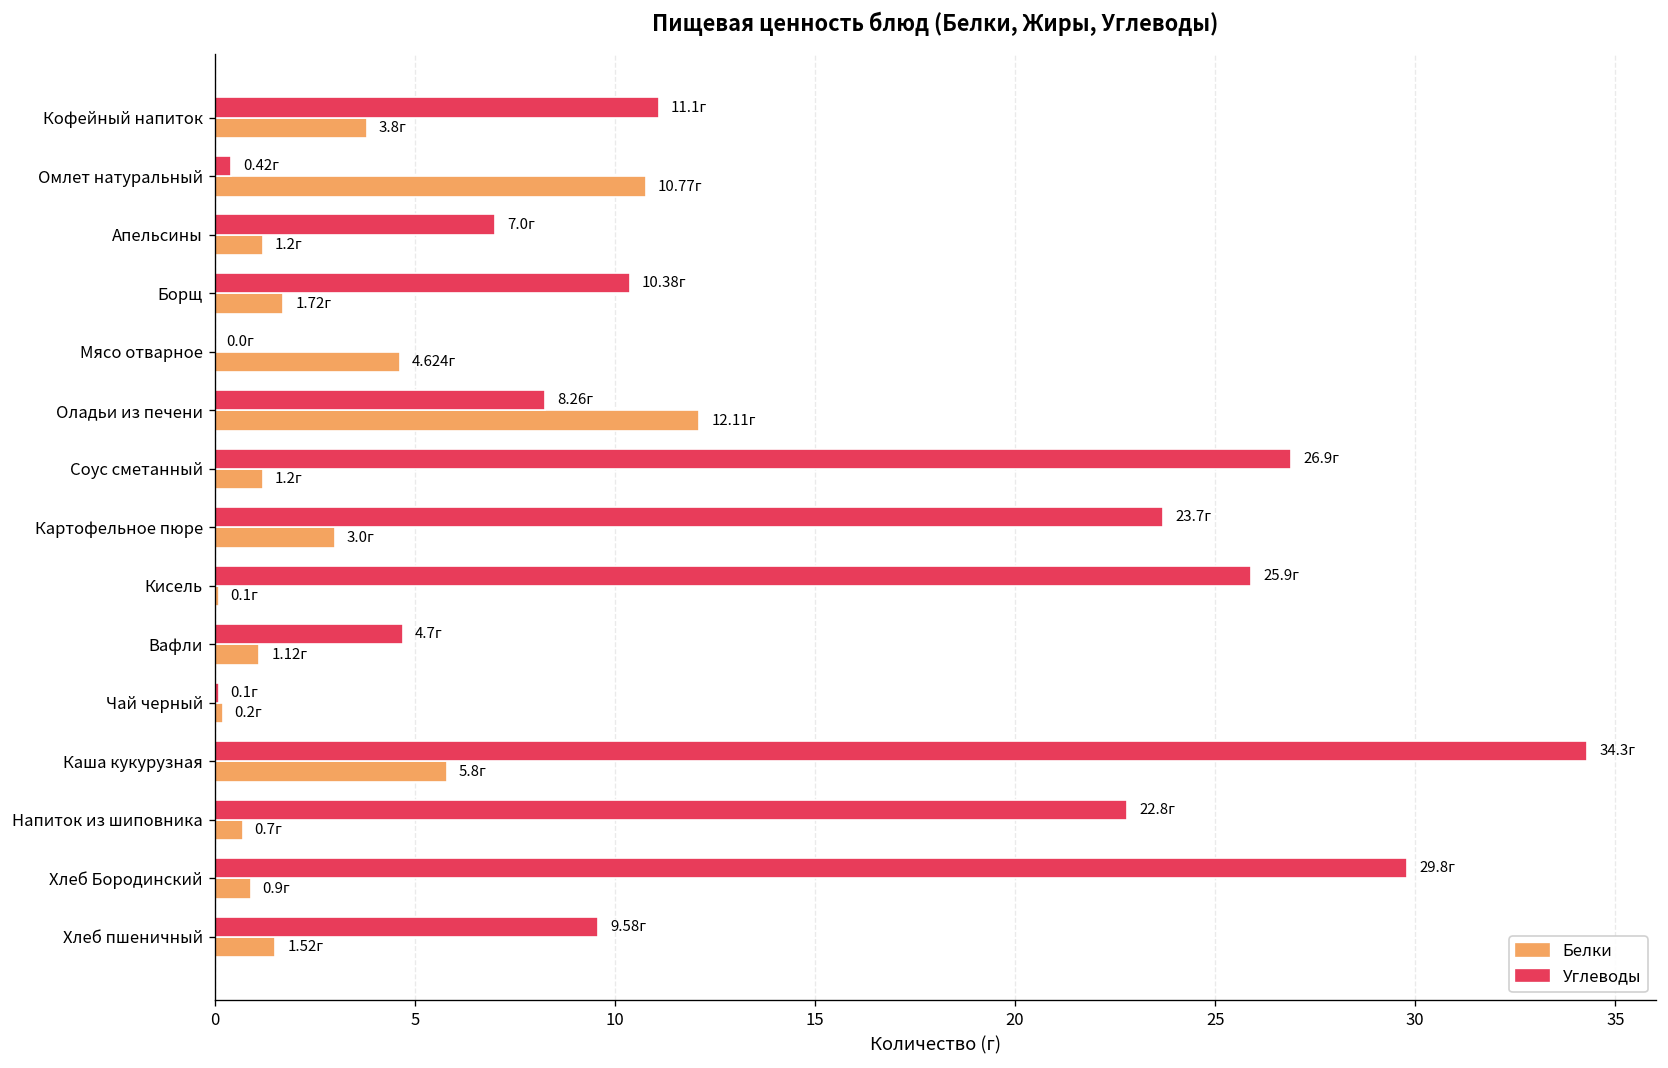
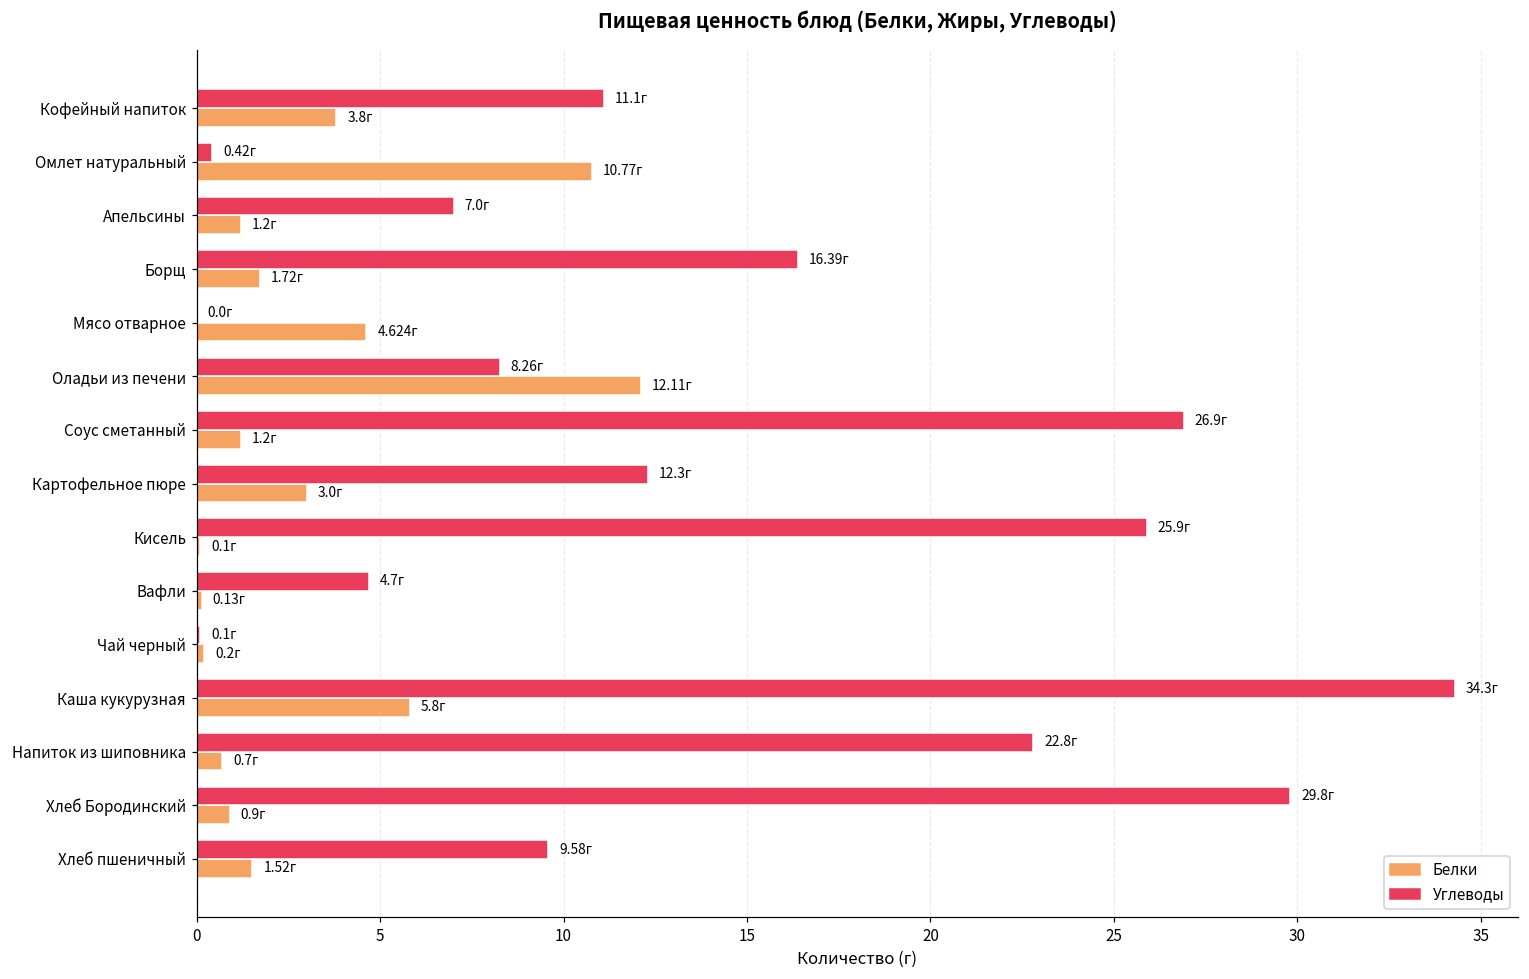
  {
    "Белки": {
      "Кофейный напиток": "3.8г",
      "Омлет натуральный": "10.77г",
      "Апельсины": "1.2г",
      "Борщ": "1.72г",
      "Мясо отварное": "4.624г",
      "Оладьи из печени": "12.11г",
      "Соус сметанный": "1.2г",
      "Картофельное пюре": "3.0г",
      "Кисель": "0.1г",
-     "Вафли": "1.12г",
+     "Вафли": "0.13г",
      "Чай черный": "0.2г",
      "Каша кукурузная": "5.8г",
      "Напиток из шиповника": "0.7г",
      "Хлеб Бородинский": "0.9г",
      "Хлеб пшеничный": "1.52г"
    },
    "Углеводы": {
      "Кофейный напиток": "11.1г",
      "Омлет натуральный": "0.42г",
      "Апельсины": "7.0г",
-     "Борщ": "10.38г",
+     "Борщ": "16.39г",
      "Мясо отварное": "0.0г",
      "Оладьи из печени": "8.26г",
      "Соус сметанный": "26.9г",
-     "Картофельное пюре": "23.7г",
+     "Картофельное пюре": "12.3г",
      "Кисель": "25.9г",
      "Вафли": "4.7г",
      "Чай черный": "0.1г",
      "Каша кукурузная": "34.3г",
      "Напиток из шиповника": "22.8г",
      "Хлеб Бородинский": "29.8г",
      "Хлеб пшеничный": "9.58г"
    }
  }
